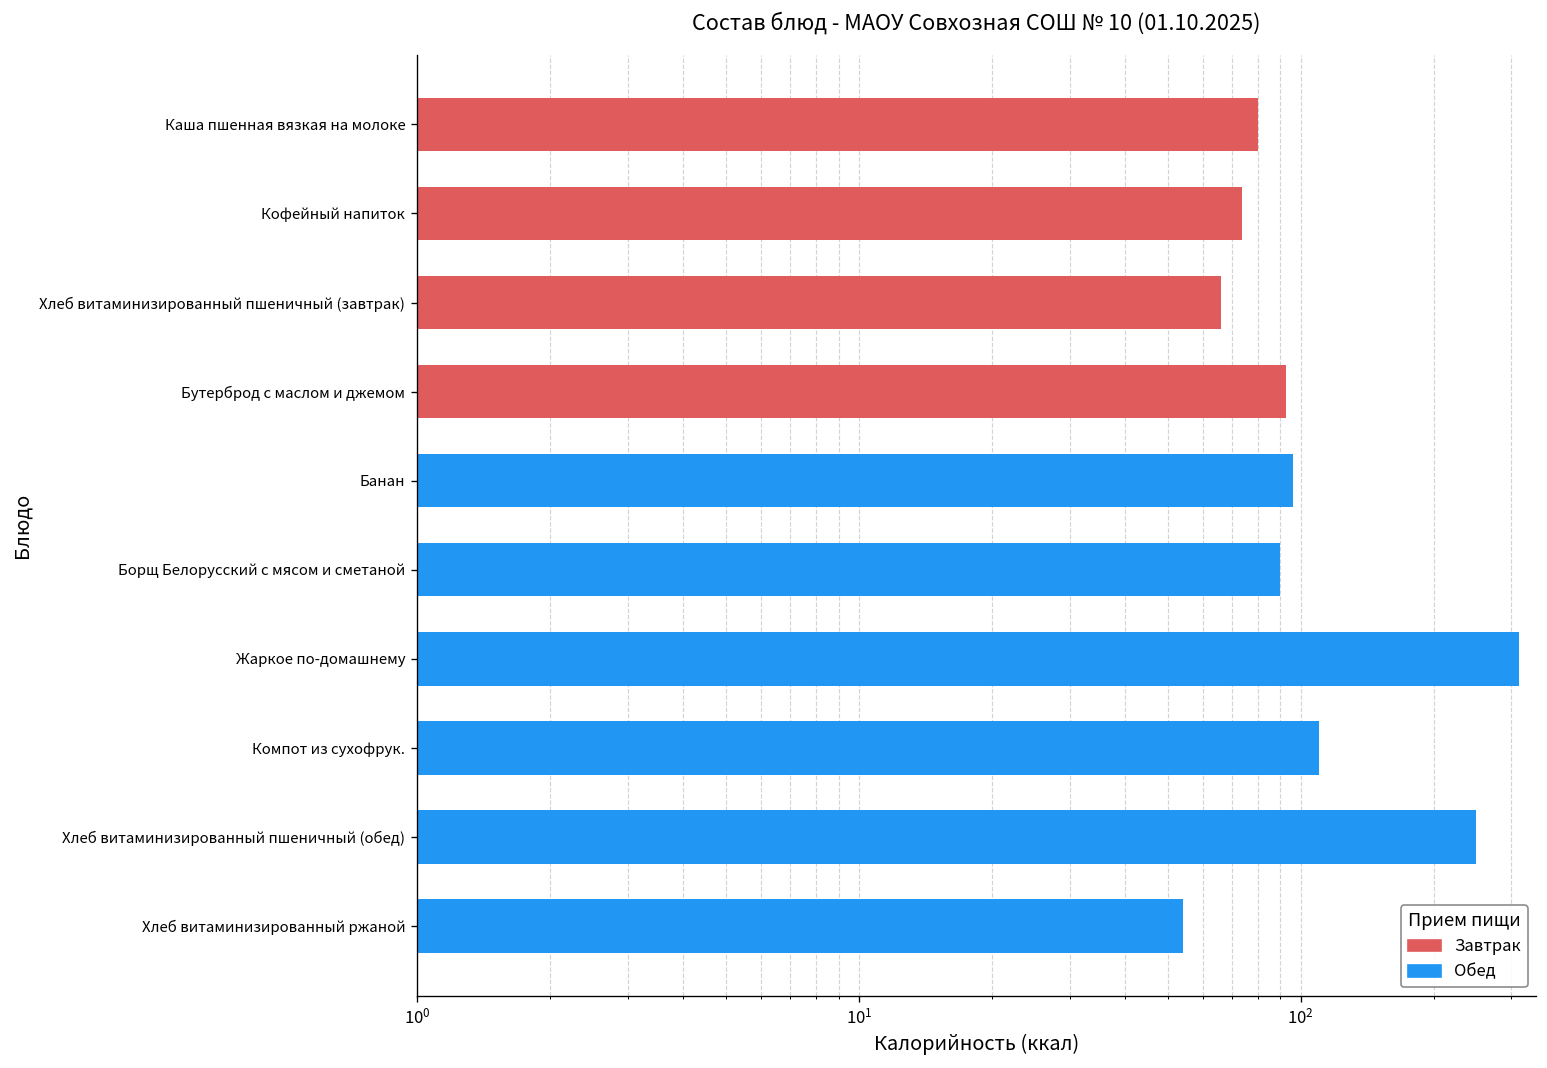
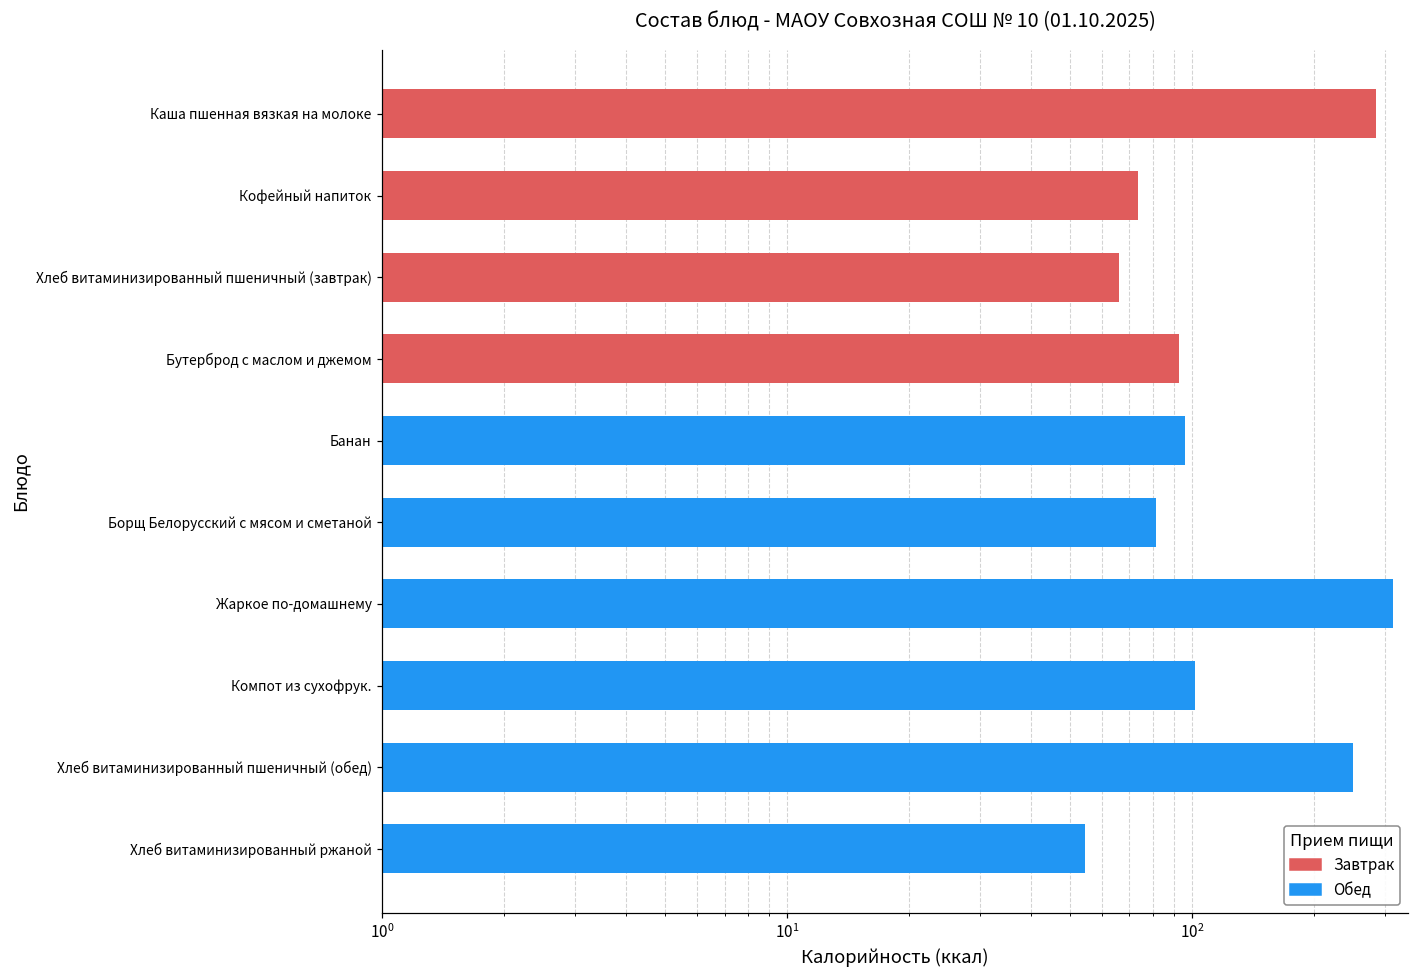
  {
-   "Каша пшенная вязкая на молоке": 80,
+   "Каша пшенная вязкая на молоке": 280,
    "Кофейный напиток": 74,
    "Хлеб витаминизированный пшеничный (завтрак)": 66,
    "Бутерброд с маслом и джемом": 93,
    "Банан": 96,
-   "Борщ Белорусский с мясом и сметаной": 90,
+   "Борщ Белорусский с мясом и сметаной": 82,
    "Жаркое по-домашнему": 310,
-   "Компот из сухофрук.": 110,
+   "Компот из сухофрук.": 102,
    "Хлеб витаминизированный пшеничный (обед)": 250,
    "Хлеб витаминизированный ржаной": 54
  }
